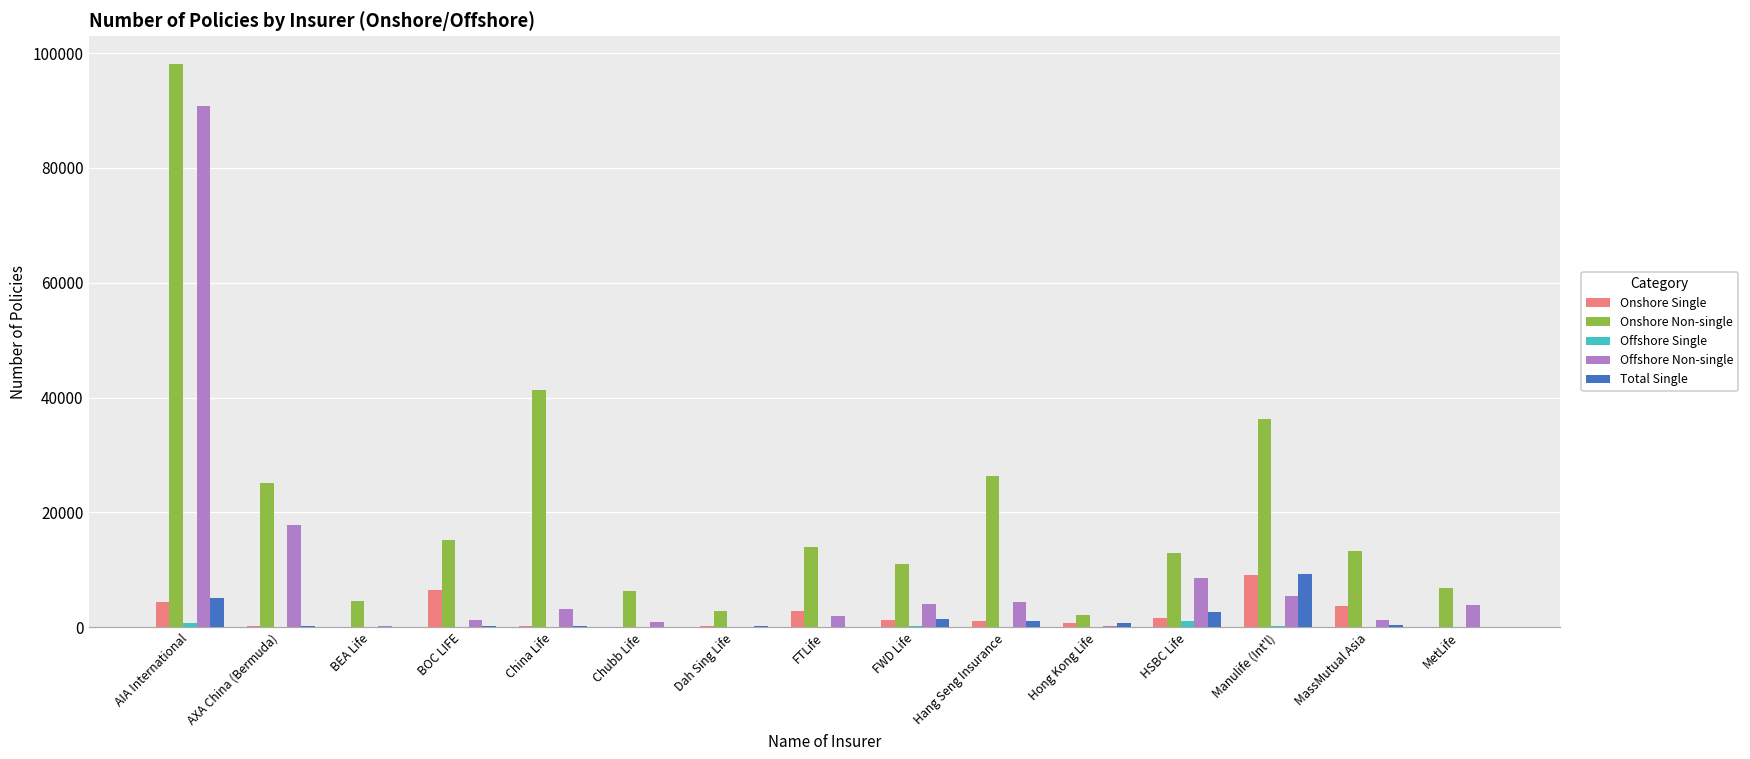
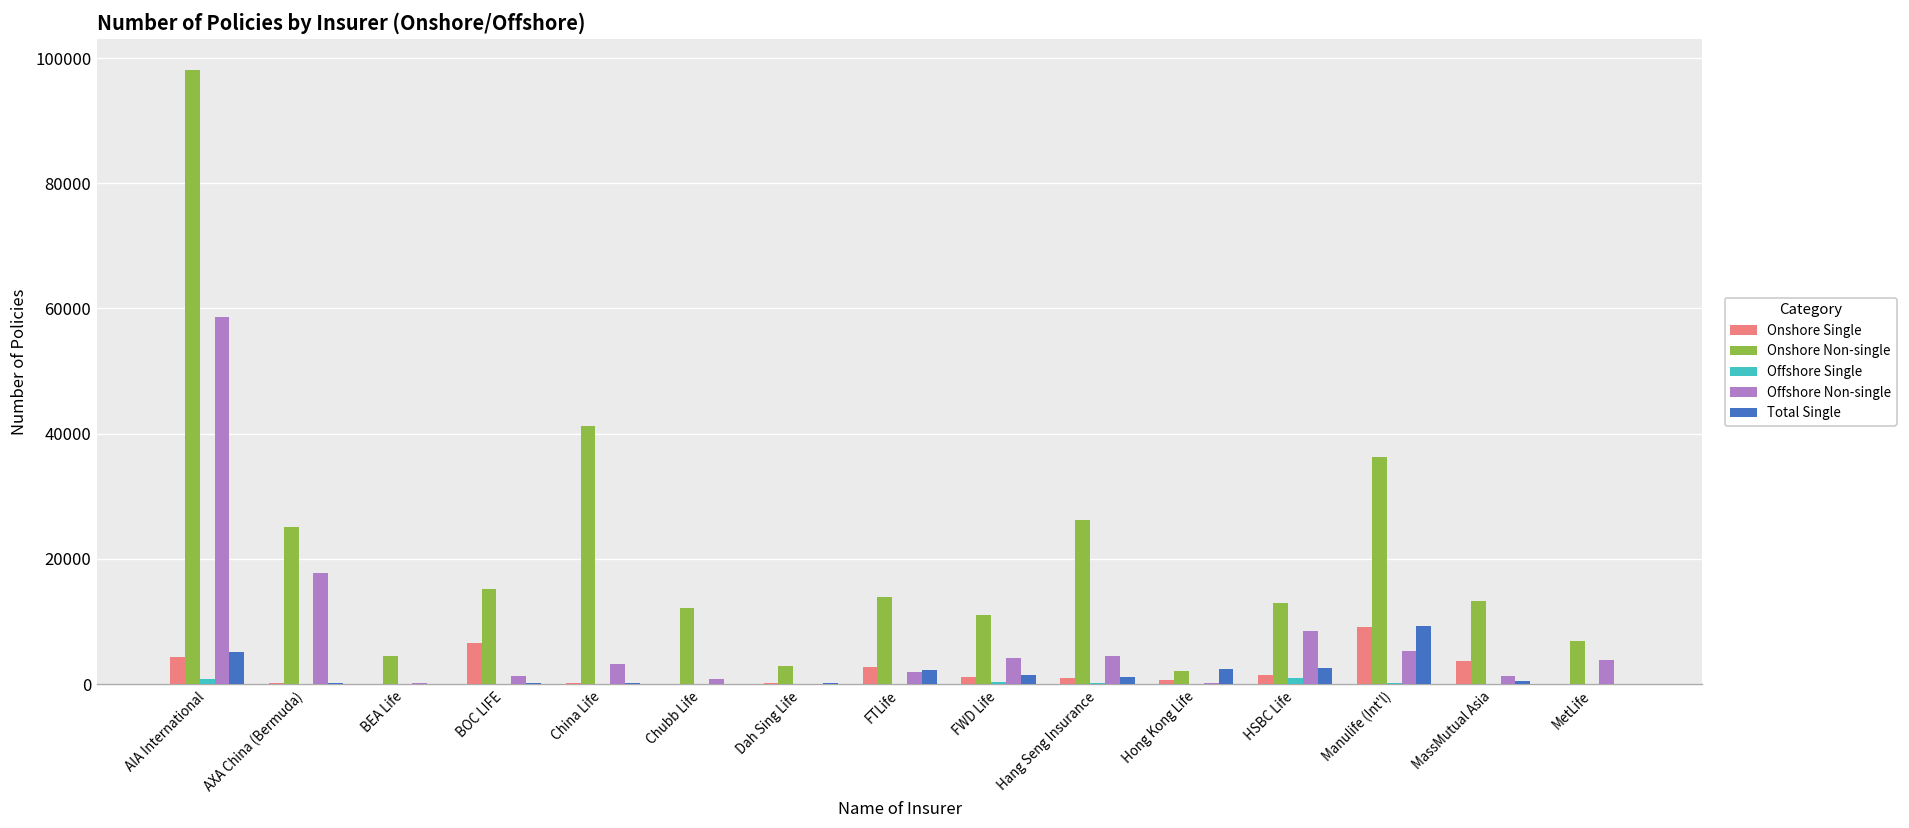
  {
    "Onshore Single": {
      "AIA International": 4000,
      "BOC LIFE": 7000,
      "FTLife": 3000,
      "FWD Life": 1000,
      "Hang Seng Insurance": 1000,
      "Hong Kong Life": 1000,
      "HSBC Life": 2000,
      "Manulife (Int'l)": 9000,
      "MassMutual Asia": 4000
    },
    "Onshore Non-single": {
      "AIA International": 98000,
      "AXA China (Bermuda)": 25000,
      "BEA Life": 5000,
      "BOC LIFE": 15000,
      "China Life": 41000,
-     "Chubb Life": 6000,
+     "Chubb Life": 12000,
      "Dah Sing Life": 3000,
      "FTLife": 14000,
      "FWD Life": 11000,
      "Hang Seng Insurance": 26000,
      "Hong Kong Life": 2000,
      "HSBC Life": 13000,
      "Manulife (Int'l)": 36000,
      "MassMutual Asia": 13000,
      "MetLife": 7000
    },
    "Offshore Single": {
      "AIA International": 1000,
      "BEA Life": 0,
      "Dah Sing Life": 0,
      "HSBC Life": 1000
    },
    "Offshore Non-single": {
-     "AIA International": 91000,
+     "AIA International": 59000,
      "AXA China (Bermuda)": 18000,
      "BOC LIFE": 1000,
      "China Life": 3000,
      "Chubb Life": 1000,
      "FTLife": 2000,
      "FWD Life": 4000,
      "Hang Seng Insurance": 4000,
      "HSBC Life": 8000,
      "Manulife (Int'l)": 5000,
      "MassMutual Asia": 1000,
      "MetLife": 4000
    },
    "Total Single": {
      "AIA International": 5000,
-     "FTLife": 0,
+     "FTLife": 2000,
      "FWD Life": 1000,
      "Hang Seng Insurance": 1000,
-     "Hong Kong Life": 1000,
+     "Hong Kong Life": 2000,
      "HSBC Life": 3000,
      "Manulife (Int'l)": 9000
    }
  }
